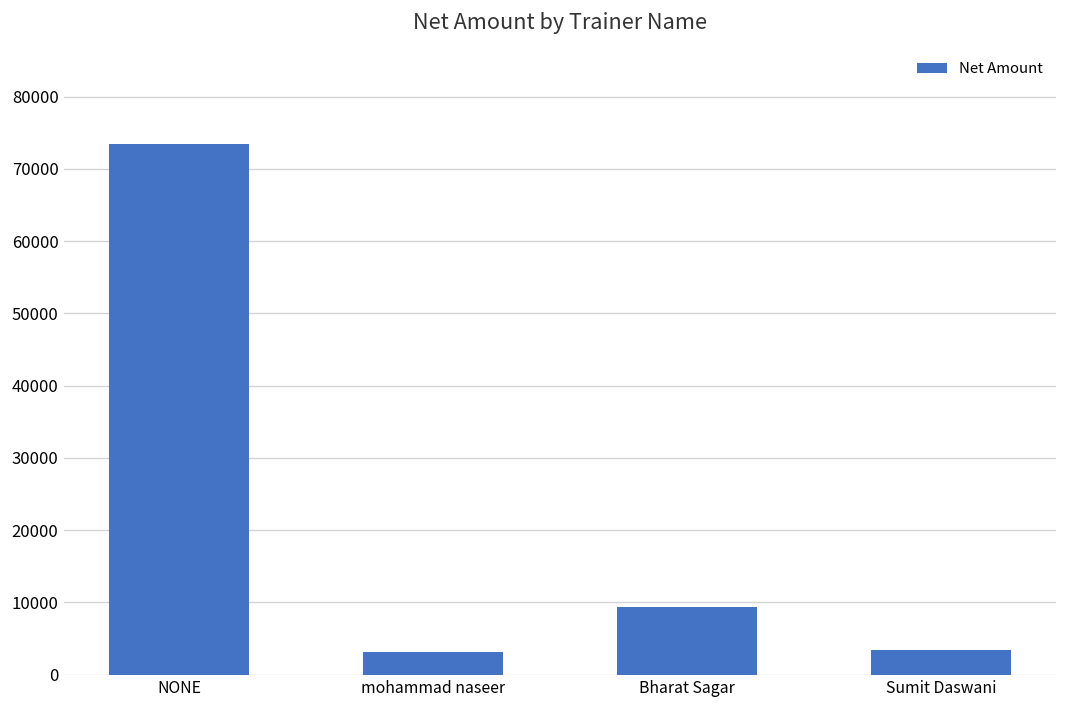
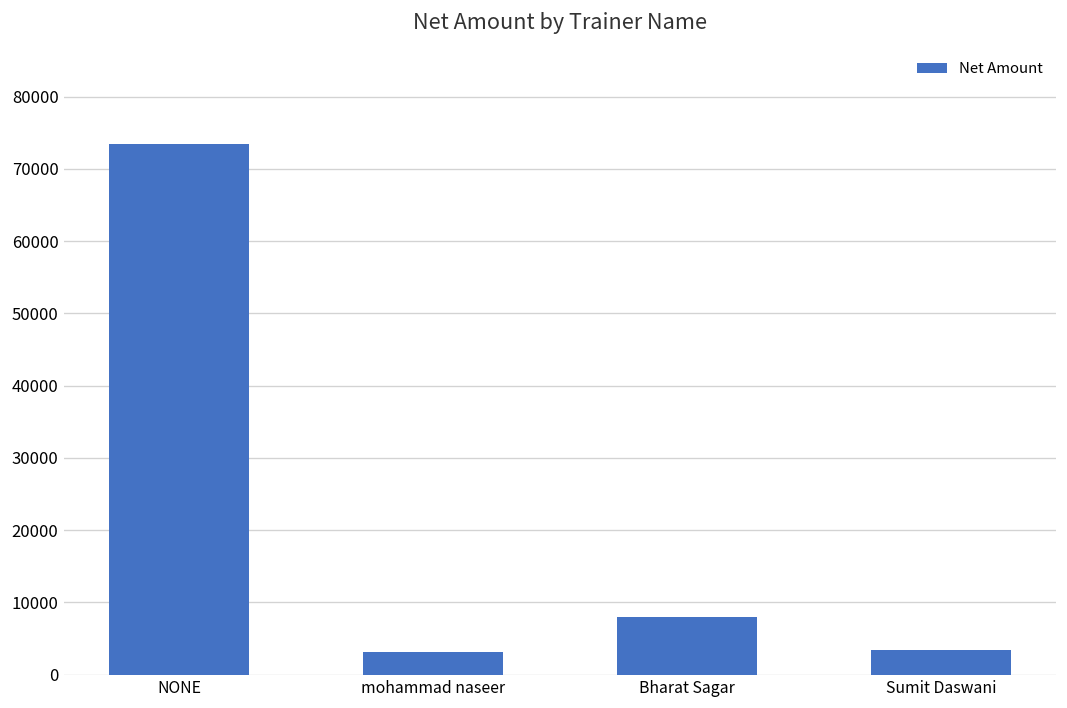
  {
    "NONE": 73000,
    "mohammad naseer": 3000,
-   "Bharat Sagar": 9000,
+   "Bharat Sagar": 8000,
    "Sumit Daswani": 3000
  }
